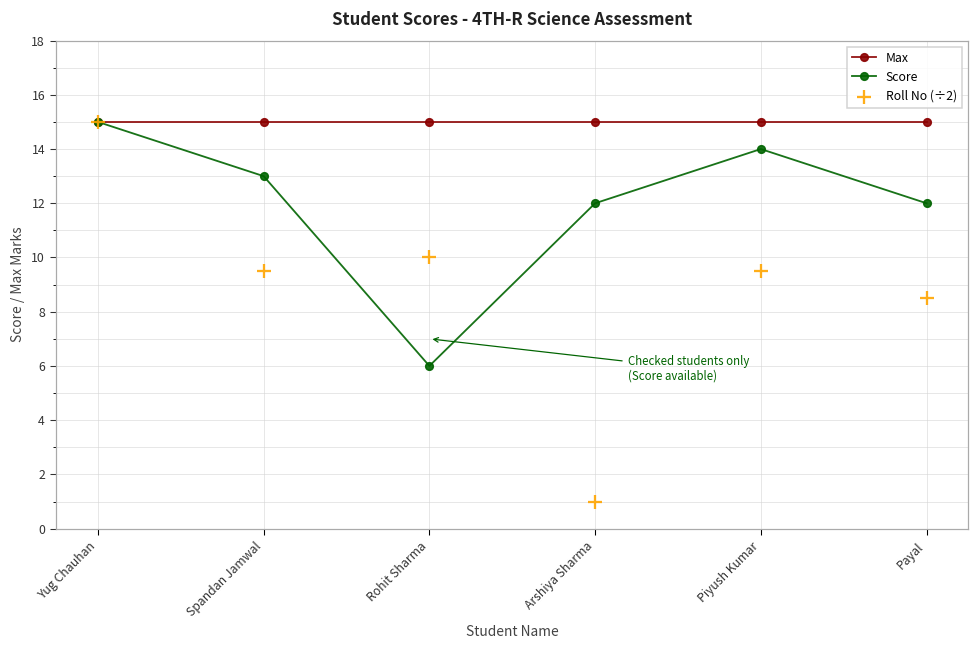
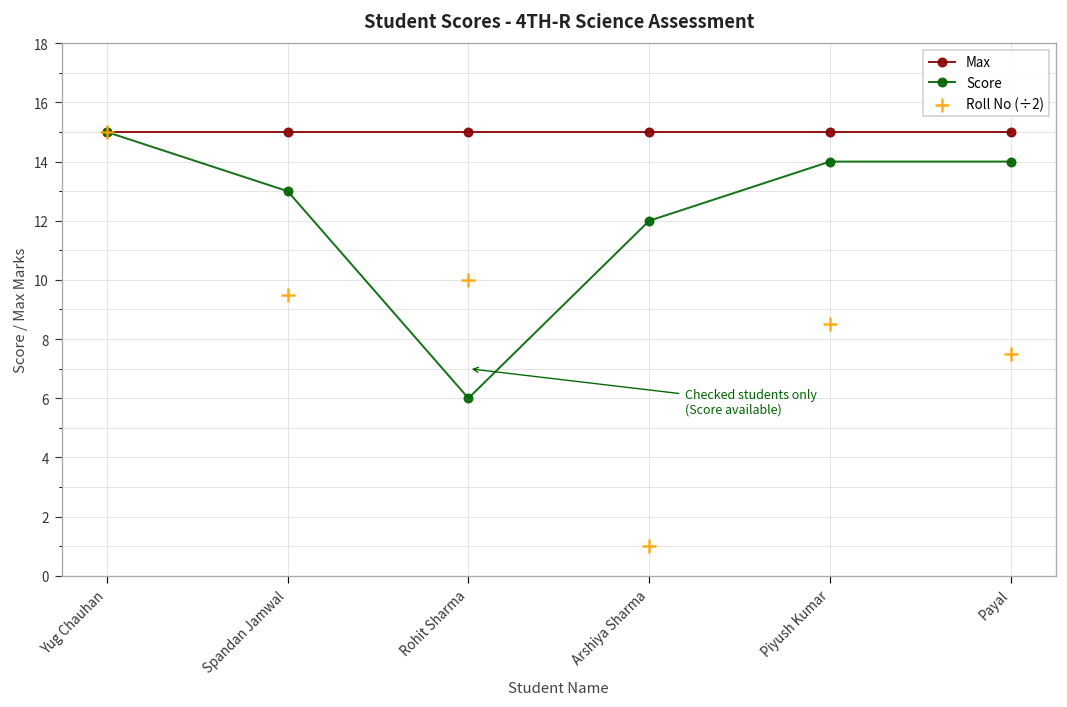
  {
    "Max": {
      "Spandan Jamwal": 15.0,
      "Rohit Sharma": 15.0,
      "Arshiya Sharma": 15.0,
      "Piyush Kumar": 15.0,
      "Payal": 15.0
    },
    "Roll No (÷2)": {
-     "Piyush Kumar": 9.5,
-     "Payal": 8.5
+     "Piyush Kumar": 8.5,
+     "Payal": 7.5
    },
    "Score": {
      "Spandan Jamwal": 13,
      "Rohit Sharma": 6,
      "Arshiya Sharma": 12,
      "Piyush Kumar": 14,
-     "Payal": 12
+     "Payal": 14
    }
  }
